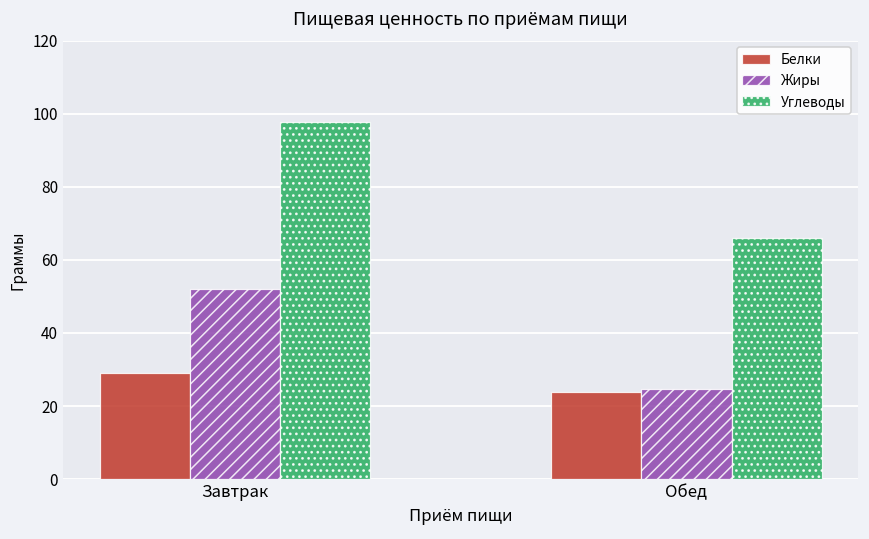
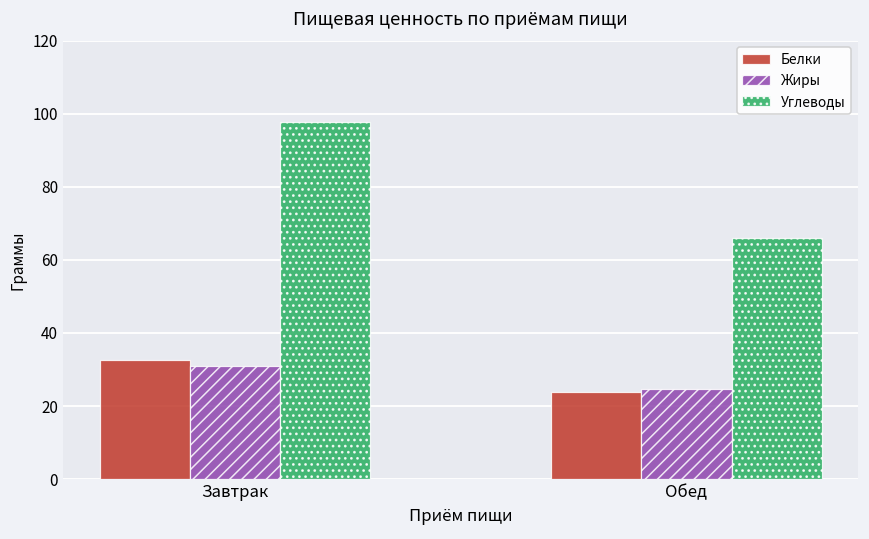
  {
    "Белки": {
-     "Завтрак": 29,
+     "Завтрак": 33,
      "Обед": 24
    },
    "Жиры": {
-     "Завтрак": 52,
+     "Завтрак": 31,
      "Обед": 25
    },
    "Углеводы": {
      "Завтрак": 98,
      "Обед": 66
    }
  }
